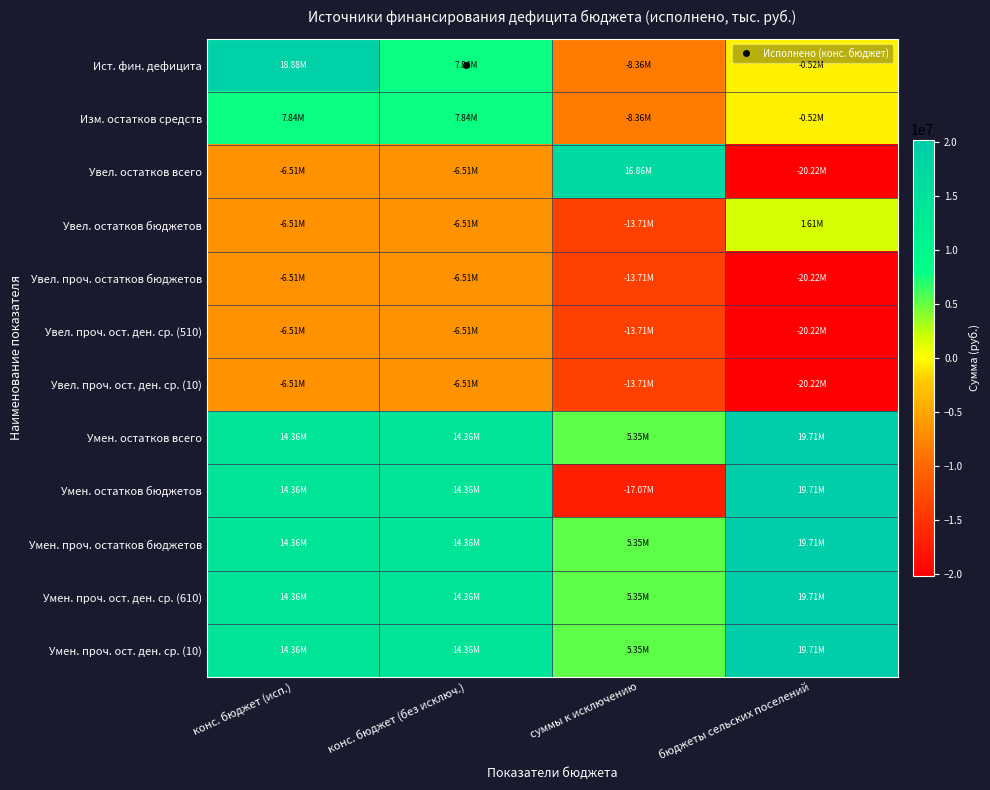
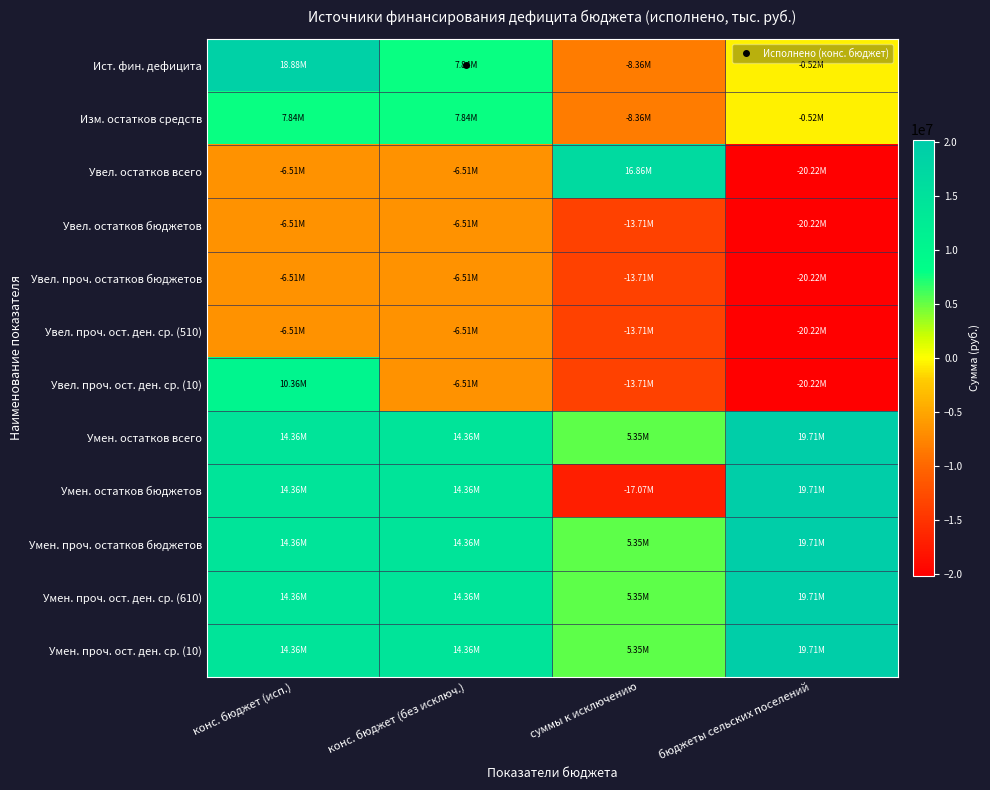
  {
    "Ист. фин. дефицита": {
      "конс. бюджет (исп.)": "18.88M",
      "суммы к исключению": "-8.36M"
    },
    "Изм. остатков средств": {
      "конс. бюджет (исп.)": "7.84M",
      "конс. бюджет (без исключ.)": "7.84M",
      "суммы к исключению": "-8.36M",
      "бюджеты сельских поселений": "-0.52M"
    },
    "Увел. остатков всего": {
      "конс. бюджет (исп.)": "-6.51M",
      "конс. бюджет (без исключ.)": "-6.51M",
      "суммы к исключению": "16.86M",
      "бюджеты сельских поселений": "-20.22M"
    },
    "Увел. остатков бюджетов": {
      "конс. бюджет (исп.)": "-6.51M",
      "конс. бюджет (без исключ.)": "-6.51M",
      "суммы к исключению": "-13.71M",
-     "бюджеты сельских поселений": "1.61M"
+     "бюджеты сельских поселений": "-20.22M"
    },
    "Увел. проч. остатков бюджетов": {
      "конс. бюджет (исп.)": "-6.51M",
      "конс. бюджет (без исключ.)": "-6.51M",
      "суммы к исключению": "-13.71M",
      "бюджеты сельских поселений": "-20.22M"
    },
    "Увел. проч. ост. ден. ср. (510)": {
      "конс. бюджет (исп.)": "-6.51M",
      "конс. бюджет (без исключ.)": "-6.51M",
      "суммы к исключению": "-13.71M",
      "бюджеты сельских поселений": "-20.22M"
    },
    "Увел. проч. ост. ден. ср. (10)": {
-     "конс. бюджет (исп.)": "-6.51M",
+     "конс. бюджет (исп.)": "10.36M",
      "конс. бюджет (без исключ.)": "-6.51M",
      "суммы к исключению": "-13.71M",
      "бюджеты сельских поселений": "-20.22M"
    },
    "Умен. остатков всего": {
      "конс. бюджет (исп.)": "14.36M",
      "конс. бюджет (без исключ.)": "14.36M",
      "суммы к исключению": "5.35M",
      "бюджеты сельских поселений": "19.71M"
    },
    "Умен. остатков бюджетов": {
      "конс. бюджет (исп.)": "14.36M",
      "конс. бюджет (без исключ.)": "14.36M",
      "суммы к исключению": "-17.07M",
      "бюджеты сельских поселений": "19.71M"
    },
    "Умен. проч. остатков бюджетов": {
      "конс. бюджет (исп.)": "14.36M",
      "конс. бюджет (без исключ.)": "14.36M",
      "суммы к исключению": "5.35M",
      "бюджеты сельских поселений": "19.71M"
    },
    "Умен. проч. ост. ден. ср. (610)": {
      "конс. бюджет (исп.)": "14.36M",
      "конс. бюджет (без исключ.)": "14.36M",
      "суммы к исключению": "5.35M",
      "бюджеты сельских поселений": "19.71M"
    },
    "Умен. проч. ост. ден. ср. (10)": {
      "конс. бюджет (исп.)": "14.36M",
      "конс. бюджет (без исключ.)": "14.36M",
      "суммы к исключению": "5.35M",
      "бюджеты сельских поселений": "19.71M"
    }
  }
